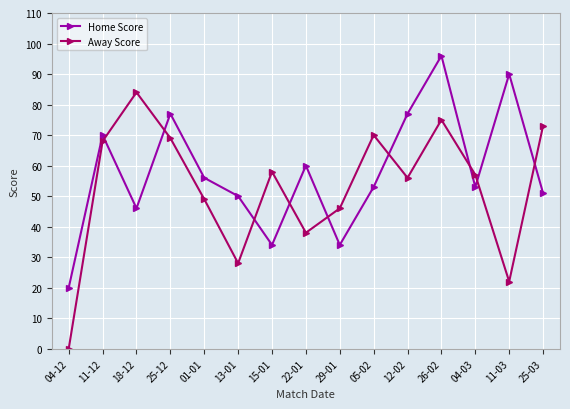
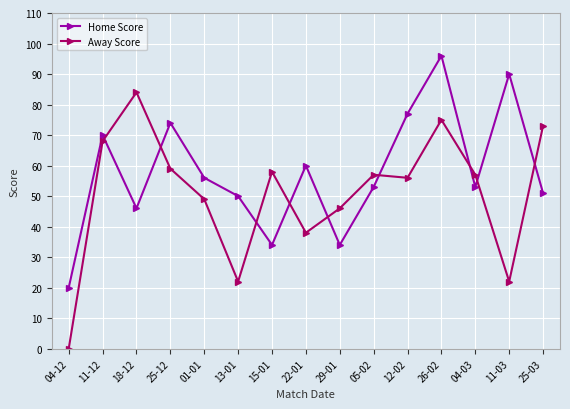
  {
    "Home Score": {
      "04-12": 20,
      "11-12": 70,
      "18-12": 46,
-     "25-12": 77,
+     "25-12": 74,
      "01-01": 56,
      "13-01": 50,
      "15-01": 34,
      "22-01": 60,
      "29-01": 34,
      "05-02": 53,
      "12-02": 77,
      "26-02": 96,
      "04-03": 53,
      "11-03": 90,
      "25-03": 51
    },
    "Away Score": {
      "04-12": 0,
      "11-12": 68,
      "18-12": 84,
-     "25-12": 69,
+     "25-12": 59,
      "01-01": 49,
-     "13-01": 28,
+     "13-01": 22,
      "15-01": 58,
      "22-01": 38,
      "29-01": 46,
-     "05-02": 70,
+     "05-02": 57,
      "12-02": 56,
      "26-02": 75,
      "04-03": 57,
      "11-03": 22,
      "25-03": 73
    }
  }
